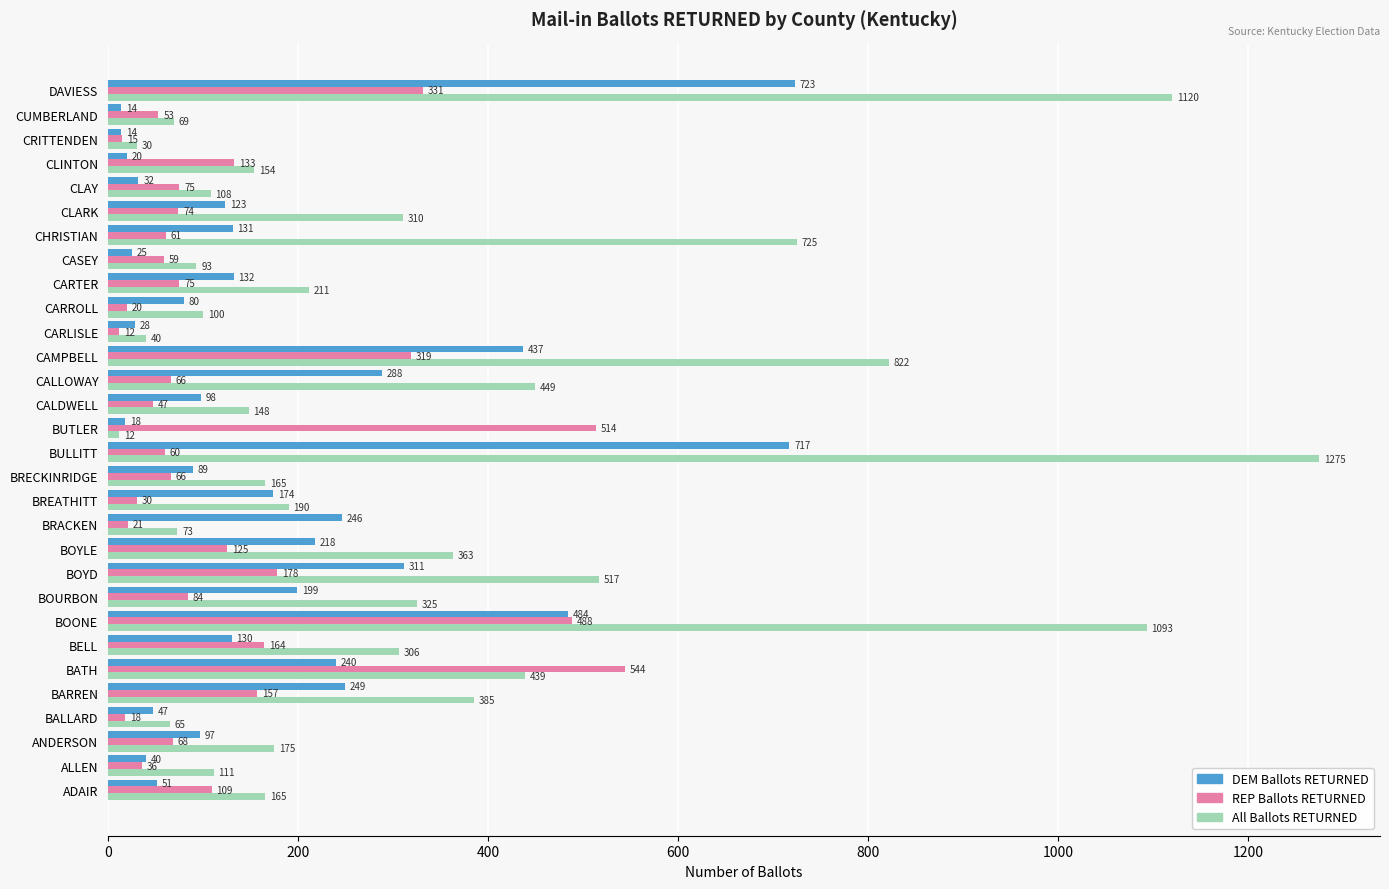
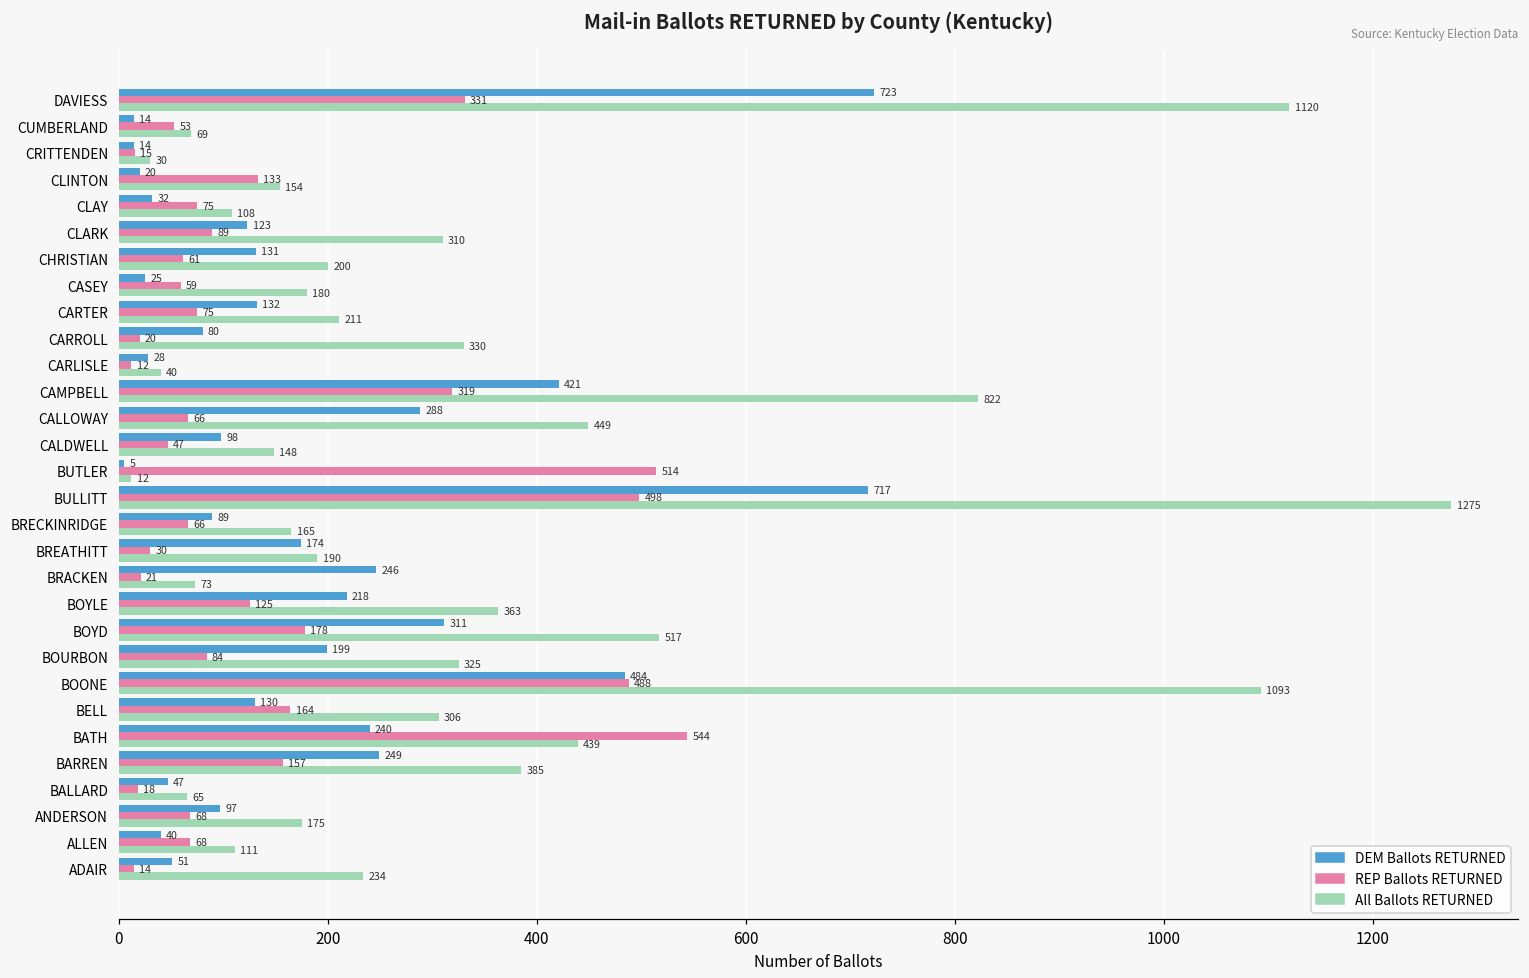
  {
    "DEM Ballots RETURNED": {
      "DAVIESS": 723,
      "CUMBERLAND": 14,
      "CLINTON": 20,
      "CLAY": 32,
      "CLARK": 123,
      "CHRISTIAN": 131,
      "CASEY": 25,
      "CARTER": 132,
      "CARROLL": 80,
      "CARLISLE": 28,
-     "CAMPBELL": 437,
+     "CAMPBELL": 421,
      "CALLOWAY": 288,
      "CALDWELL": 98,
-     "BUTLER": 18,
+     "BUTLER": 5,
      "BULLITT": 717,
      "BRECKINRIDGE": 89,
      "BREATHITT": 174,
      "BRACKEN": 246,
      "BOYLE": 218,
      "BOYD": 311,
      "BOURBON": 199,
      "BELL": 130,
      "BATH": 240,
      "BARREN": 249,
      "BALLARD": 47,
      "ANDERSON": 97,
      "ALLEN": 40,
      "ADAIR": 51
    },
    "REP Ballots RETURNED": {
      "DAVIESS": 331,
      "CUMBERLAND": 53,
      "CLINTON": 133,
      "CLAY": 75,
-     "CLARK": 74,
+     "CLARK": 89,
      "CHRISTIAN": 61,
      "CASEY": 59,
      "CARTER": 75,
      "CARROLL": 20,
      "CARLISLE": 12,
      "CAMPBELL": 319,
      "CALLOWAY": 66,
      "CALDWELL": 47,
      "BUTLER": 514,
-     "BULLITT": 60,
+     "BULLITT": 498,
      "BRECKINRIDGE": 66,
      "BREATHITT": 30,
      "BRACKEN": 21,
      "BOYLE": 125,
      "BOYD": 178,
      "BOURBON": 84,
      "BELL": 164,
      "BATH": 544,
      "BARREN": 157,
      "BALLARD": 18,
      "ANDERSON": 68,
-     "ALLEN": 36,
-     "ADAIR": 109
+     "ALLEN": 68,
+     "ADAIR": 14
    },
    "All Ballots RETURNED": {
      "DAVIESS": 1120,
      "CUMBERLAND": 69,
      "CRITTENDEN": 30,
      "CLINTON": 154,
      "CLAY": 108,
      "CLARK": 310,
-     "CHRISTIAN": 725,
-     "CASEY": 93,
+     "CHRISTIAN": 200,
+     "CASEY": 180,
      "CARTER": 211,
-     "CARROLL": 100,
+     "CARROLL": 330,
      "CARLISLE": 40,
      "CAMPBELL": 822,
      "CALLOWAY": 449,
      "CALDWELL": 148,
      "BUTLER": 12,
      "BULLITT": 1275,
      "BRECKINRIDGE": 165,
      "BREATHITT": 190,
      "BRACKEN": 73,
      "BOYLE": 363,
      "BOYD": 517,
      "BOURBON": 325,
      "BOONE": 1093,
      "BELL": 306,
      "BATH": 439,
      "BARREN": 385,
      "BALLARD": 65,
      "ANDERSON": 175,
      "ALLEN": 111,
-     "ADAIR": 165
+     "ADAIR": 234
    }
  }
